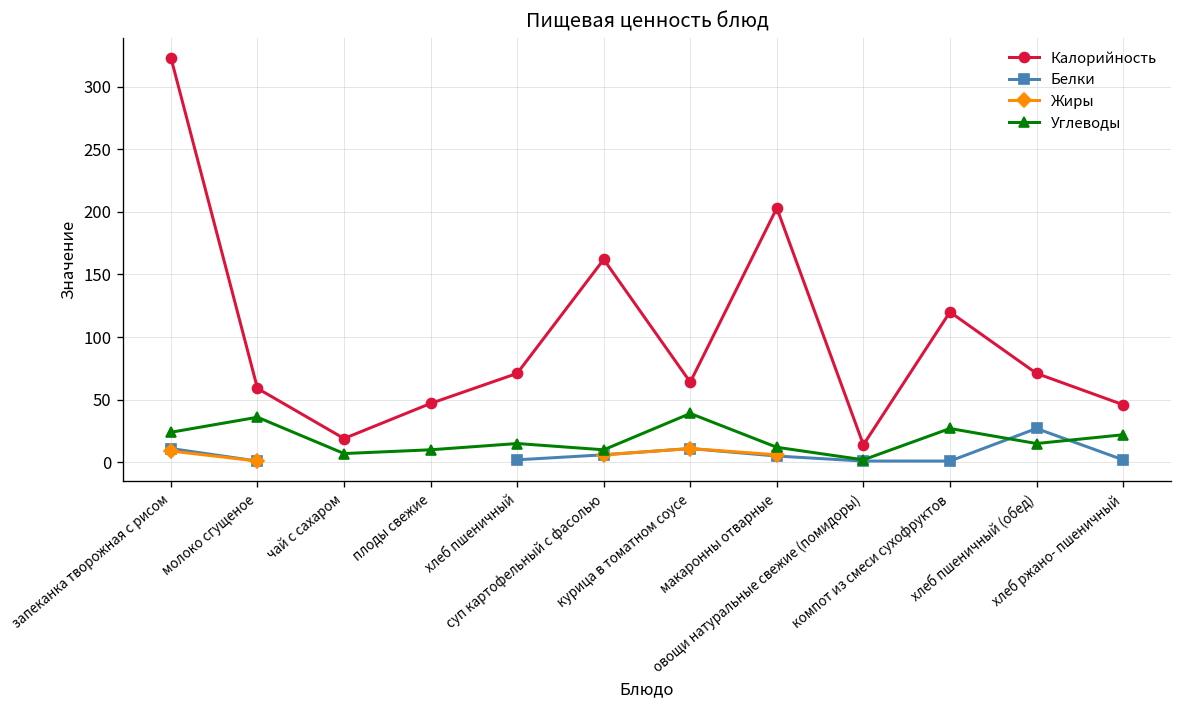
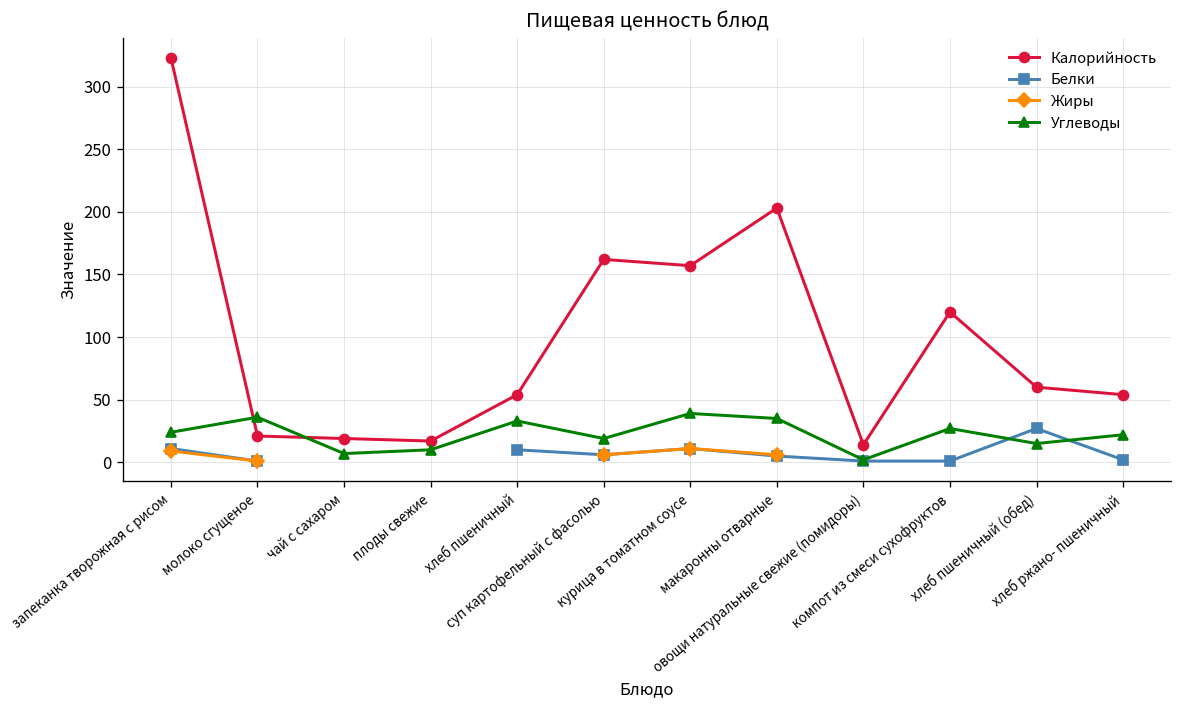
  {
    "Калорийность": {
      "запеканка творожная с рисом": 323,
-     "молоко сгущеное": 59,
+     "молоко сгущеное": 21,
      "чай с сахаром": 19,
-     "плоды свежие": 47,
-     "хлеб пшеничный": 71,
+     "плоды свежие": 17,
+     "хлеб пшеничный": 54,
      "суп картофельный с фасолью": 162,
-     "курица в томатном соусе": 64,
+     "курица в томатном соусе": 157,
      "макаронны отварные": 203,
      "овощи натуральные свежие (помидоры)": 14,
      "компот из смеси сухофруктов": 120,
-     "хлеб пшеничный (обед)": 71,
-     "хлеб ржано- пшеничный": 46
+     "хлеб пшеничный (обед)": 60,
+     "хлеб ржано- пшеничный": 54
    },
    "Белки": {
-     "хлеб пшеничный": 2,
+     "хлеб пшеничный": 10,
      "компот из смеси сухофруктов": 1,
      "хлеб пшеничный (обед)": 27,
      "хлеб ржано- пшеничный": 2
    },
    "Углеводы": {
      "запеканка творожная с рисом": 24,
      "молоко сгущеное": 36,
      "чай с сахаром": 7,
      "плоды свежие": 10,
-     "хлеб пшеничный": 15,
-     "суп картофельный с фасолью": 10,
+     "хлеб пшеничный": 33,
+     "суп картофельный с фасолью": 19,
      "курица в томатном соусе": 39,
-     "макаронны отварные": 12,
+     "макаронны отварные": 35,
      "компот из смеси сухофруктов": 27,
      "хлеб пшеничный (обед)": 15,
      "хлеб ржано- пшеничный": 22
    }
  }
